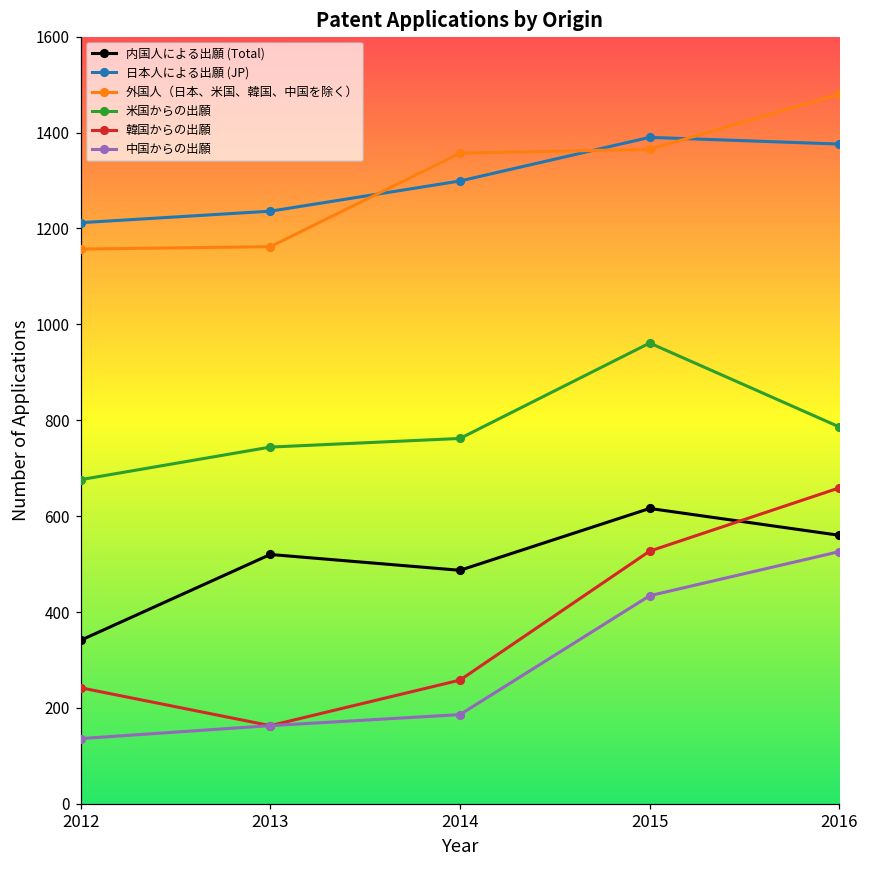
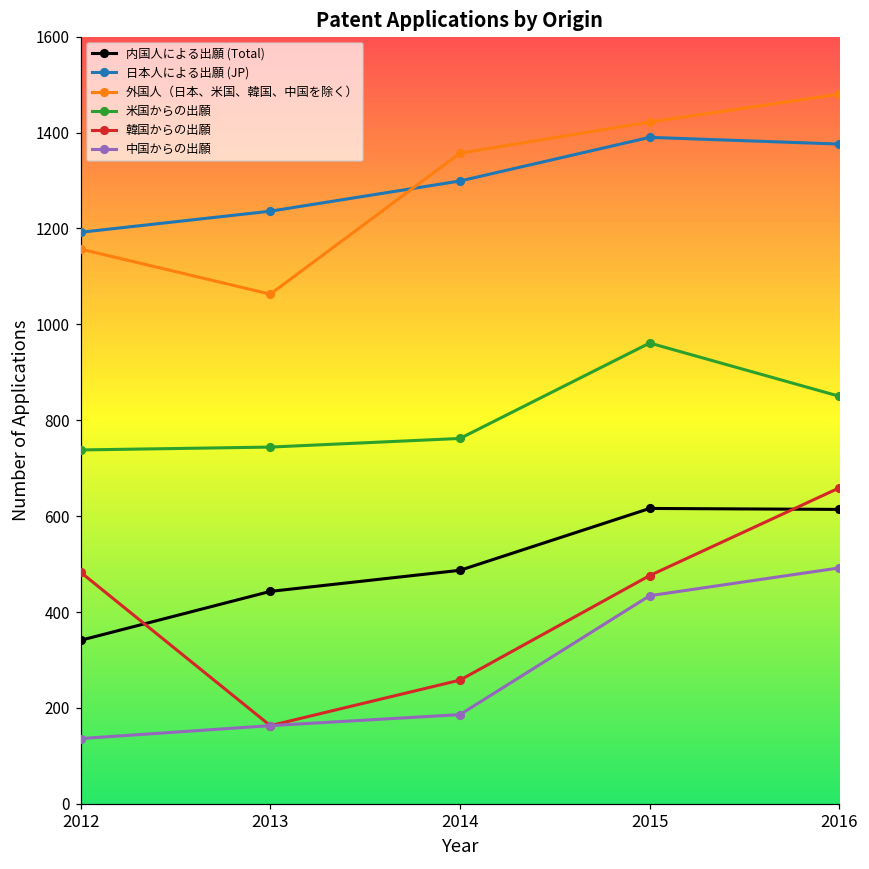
  {
    "内国人による出願 (Total)": {
      "2012": 340,
-     "2013": 520,
+     "2013": 440,
      "2014": 490,
      "2015": 620,
-     "2016": 560
+     "2016": 610
    },
    "日本人による出願 (JP)": {
-     "2012": 1210,
+     "2012": 1190,
      "2013": 1240,
      "2014": 1300,
      "2015": 1390,
      "2016": 1380
    },
    "外国人（日本、米国、韓国、中国を除く）": {
      "2012": 1160,
-     "2013": 1160,
+     "2013": 1060,
      "2014": 1360,
-     "2015": 1370,
+     "2015": 1420,
      "2016": 1480
    },
    "米国からの出願": {
-     "2012": 680,
+     "2012": 740,
      "2013": 740,
      "2014": 760,
      "2015": 960,
-     "2016": 790
+     "2016": 850
    },
    "韓国からの出願": {
-     "2012": 240,
+     "2012": 480,
      "2014": 260,
-     "2015": 530,
+     "2015": 480,
      "2016": 660
    },
    "中国からの出願": {
      "2012": 140,
      "2014": 190,
      "2015": 430,
-     "2016": 530
+     "2016": 490
    }
  }
